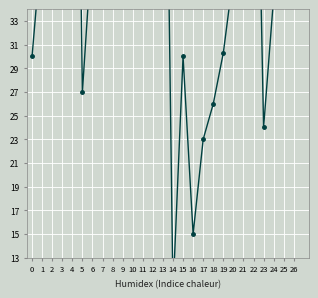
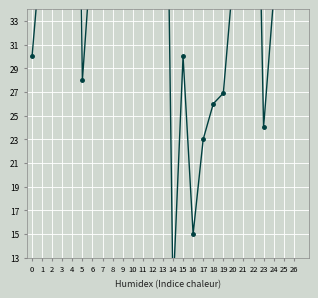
  {
    "0": 30.0,
-   "5": 27,
+   "5": 28,
    "15": 30.0,
    "16": 15.0,
    "17": 23.0,
    "18": 26.0,
-   "19": 30.3,
+   "19": 26.9,
    "23": 24.0
  }
